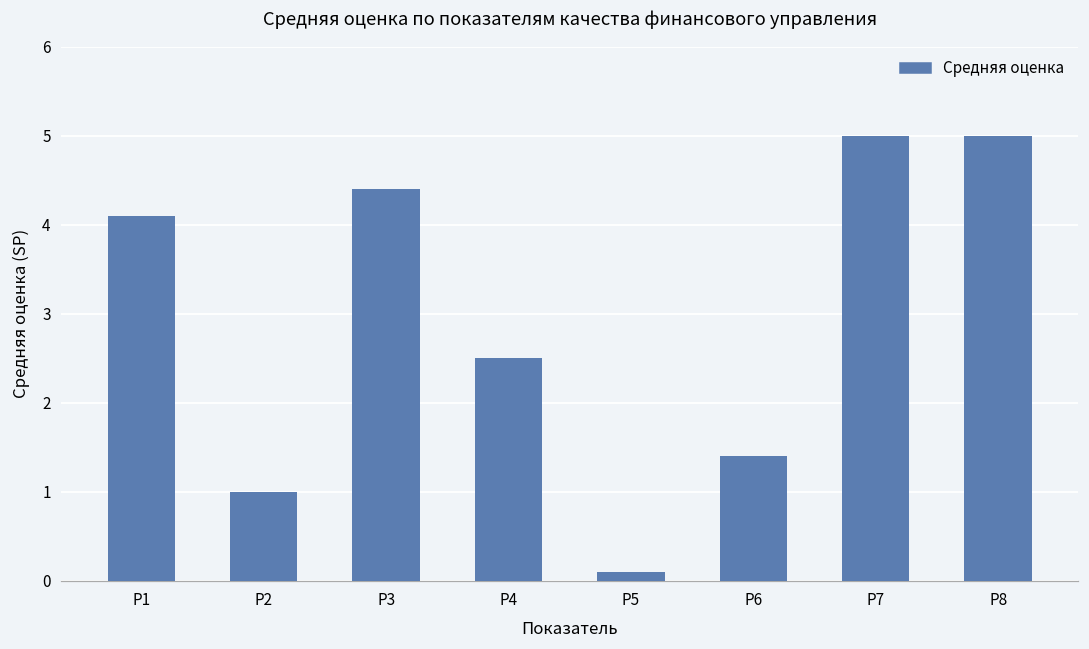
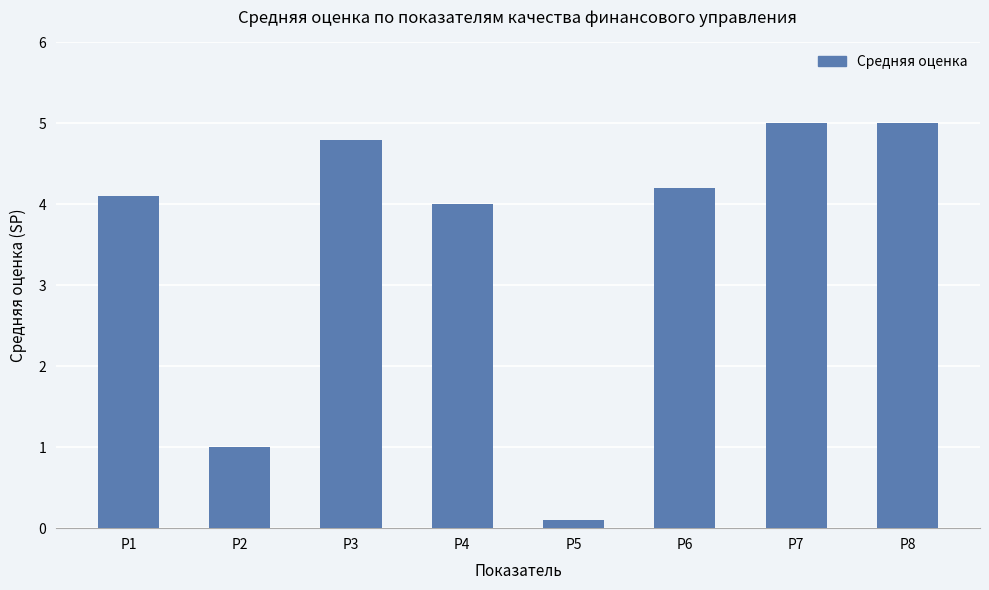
  {
    "P1": 4.1,
    "P2": 1.0,
-   "P3": 4.4,
-   "P4": 2.5,
+   "P3": 4.8,
+   "P4": 4.0,
    "P5": 0.1,
-   "P6": 1.4,
+   "P6": 4.2,
    "P7": 5.0,
    "P8": 5.0
  }
